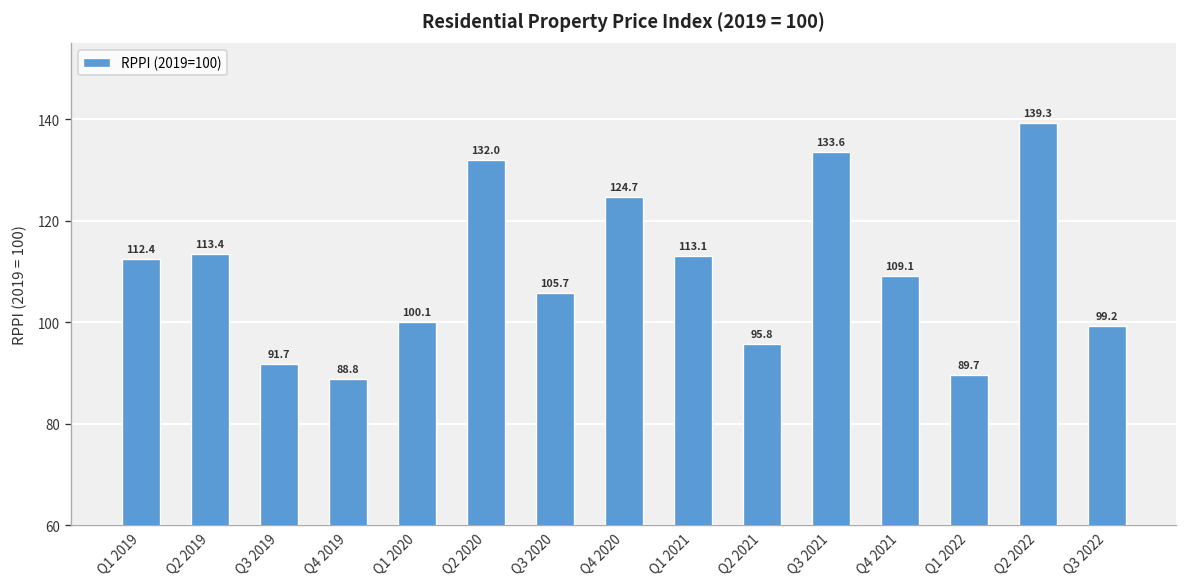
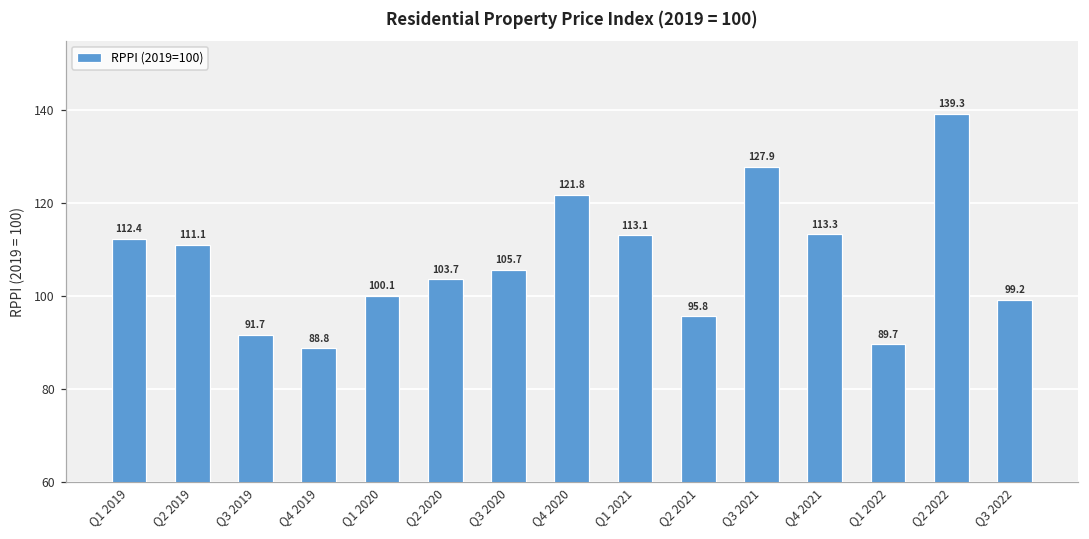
  {
    "Q1 2019": 112.4,
-   "Q2 2019": 113.4,
+   "Q2 2019": 111.1,
    "Q3 2019": 91.7,
    "Q4 2019": 88.8,
    "Q1 2020": 100.1,
-   "Q2 2020": 132.0,
+   "Q2 2020": 103.7,
    "Q3 2020": 105.7,
-   "Q4 2020": 124.7,
+   "Q4 2020": 121.8,
    "Q1 2021": 113.1,
    "Q2 2021": 95.8,
-   "Q3 2021": 133.6,
-   "Q4 2021": 109.1,
+   "Q3 2021": 127.9,
+   "Q4 2021": 113.3,
    "Q1 2022": 89.7,
    "Q2 2022": 139.3,
    "Q3 2022": 99.2
  }
